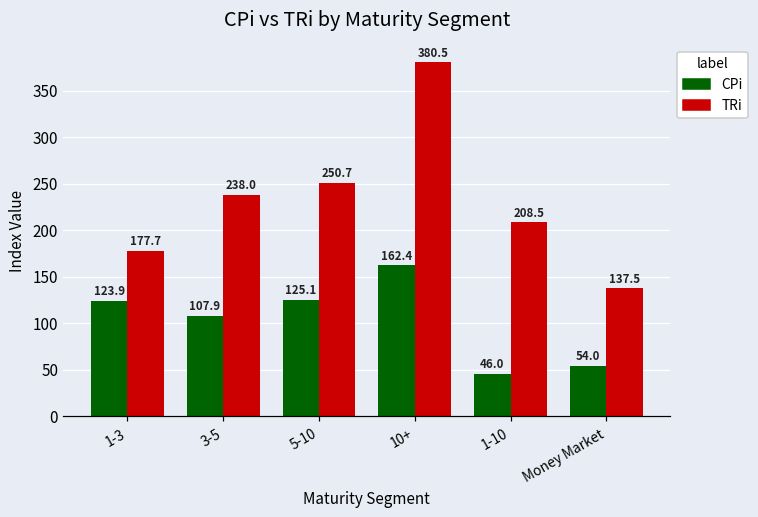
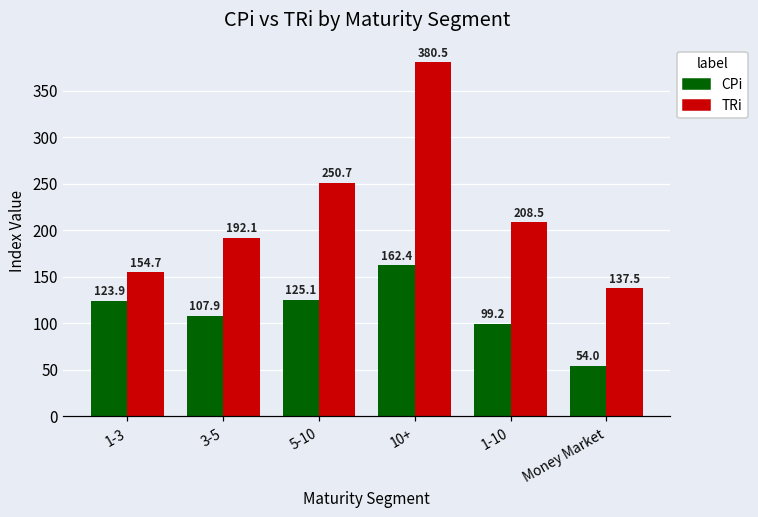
  {
    "CPi": {
      "1-3": 123.9,
      "3-5": 107.9,
      "5-10": 125.1,
      "10+": 162.4,
-     "1-10": 46.0,
+     "1-10": 99.2,
      "Money Market": 54.0
    },
    "TRi": {
-     "1-3": 177.7,
-     "3-5": 238.0,
+     "1-3": 154.7,
+     "3-5": 192.1,
      "5-10": 250.7,
      "10+": 380.5,
      "1-10": 208.5,
      "Money Market": 137.5
    }
  }
